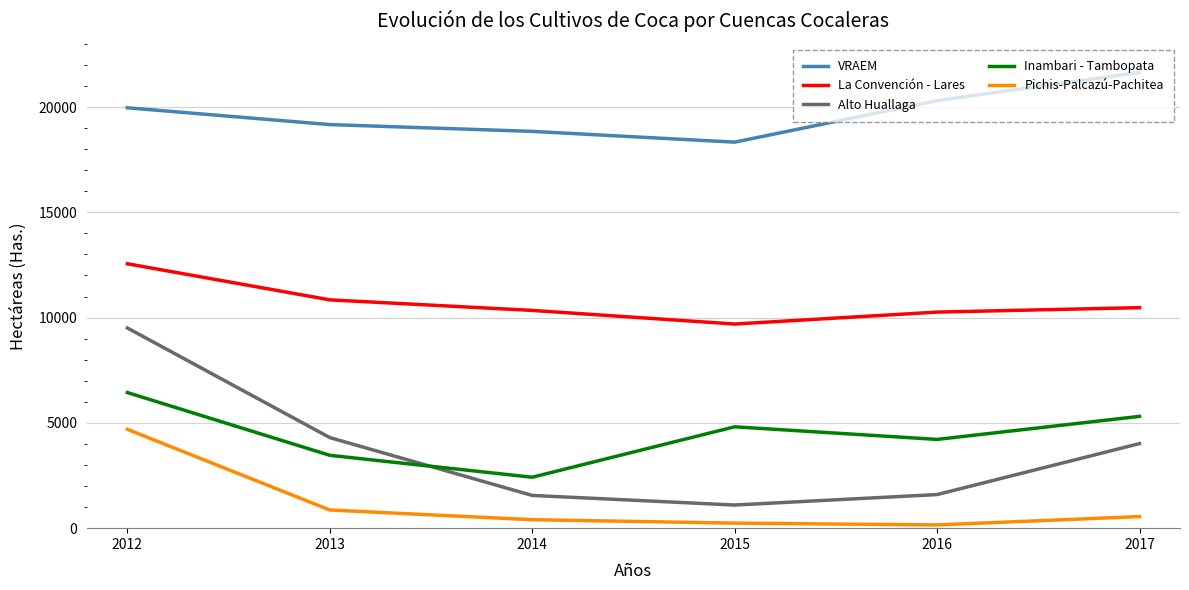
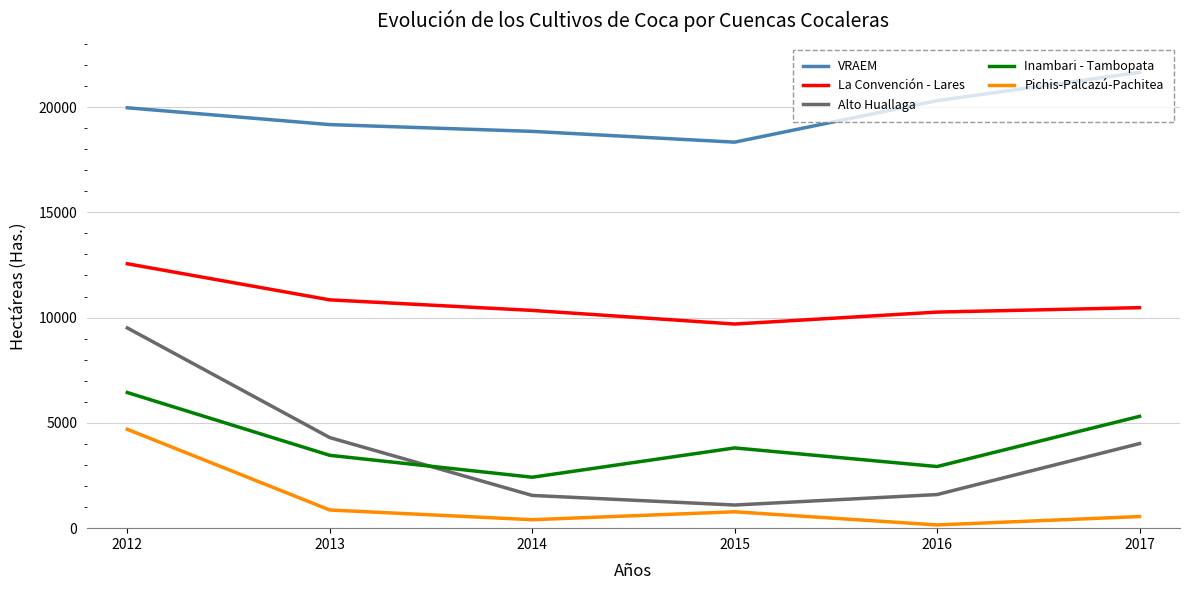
  {
    "VRAEM": {
      "2012": 20000,
      "2013": 19200,
      "2014": 18800,
      "2015": 18300
    },
    "La Convención - Lares": {
      "2012": 12600,
      "2013": 10800,
      "2014": 10300,
      "2015": 9700,
      "2016": 10300,
      "2017": 10500
    },
    "Alto Huallaga": {
      "2012": 9500,
      "2013": 4300,
      "2014": 1600,
      "2015": 1100,
      "2016": 1600,
      "2017": 4000
    },
    "Inambari - Tambopata": {
      "2012": 6400,
      "2013": 3500,
      "2014": 2400,
-     "2015": 4800,
-     "2016": 4200,
+     "2015": 3800,
+     "2016": 2900,
      "2017": 5300
    },
    "Pichis-Palcazú-Pachitea": {
      "2012": 4700,
      "2013": 900,
      "2014": 400,
-     "2015": 200,
+     "2015": 800,
      "2016": 200,
      "2017": 600
    }
  }
